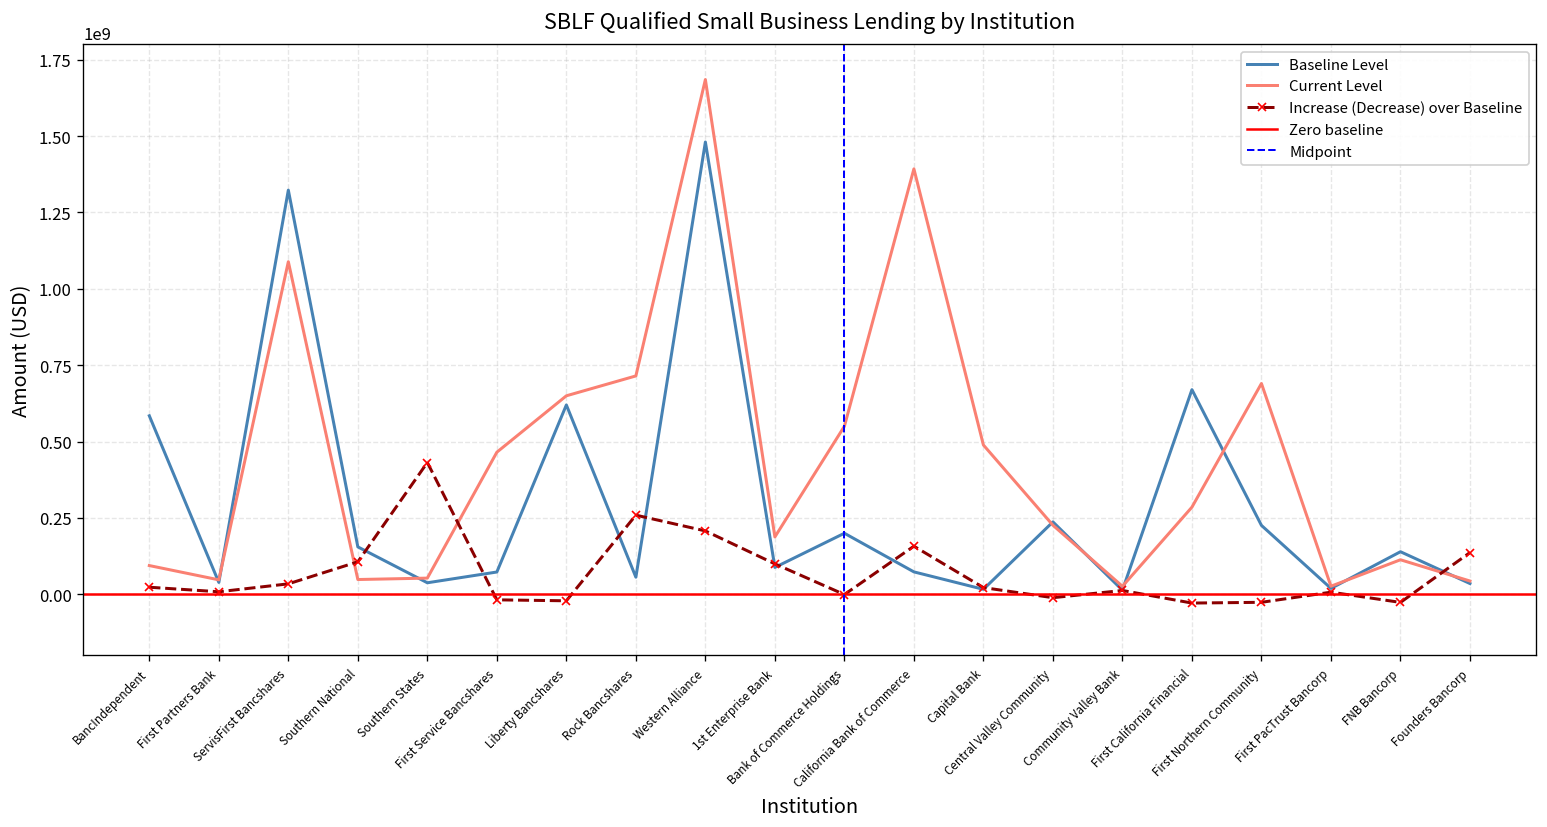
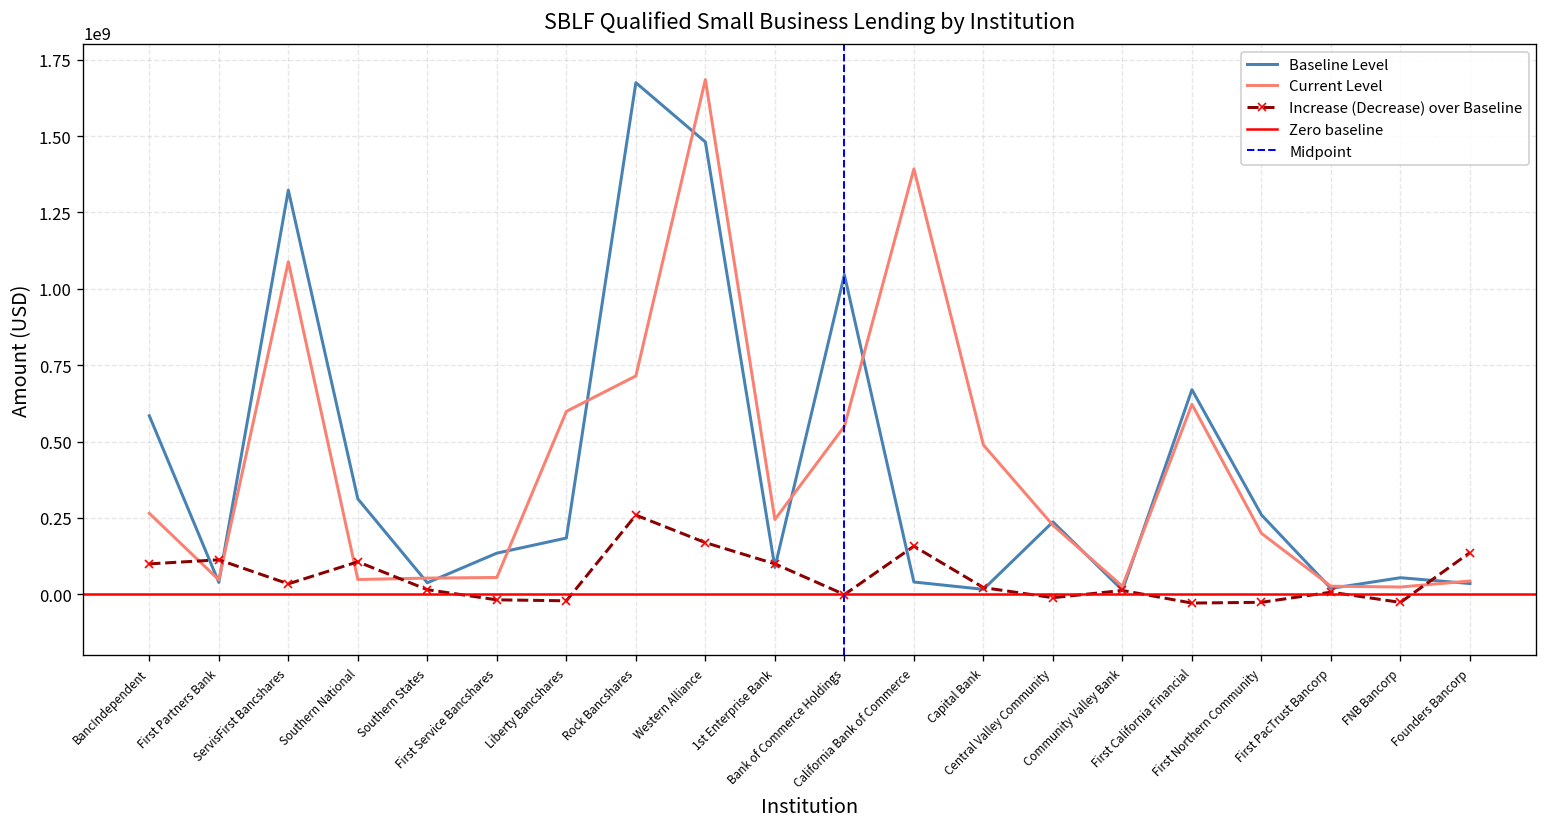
  {
    "Baseline Level": {
      "BancIndependent": 580000000,
      "ServisFirst Bancshares": 1320000000,
-     "Southern National": 160000000,
+     "Southern National": 310000000,
      "Southern States": 40000000,
-     "First Service Bancshares": 70000000,
-     "Liberty Bancshares": 620000000,
-     "Rock Bancshares": 60000000,
+     "First Service Bancshares": 130000000,
+     "Liberty Bancshares": 180000000,
+     "Rock Bancshares": 1670000000,
      "Western Alliance": 1480000000,
      "1st Enterprise Bank": 90000000,
-     "Bank of Commerce Holdings": 200000000,
-     "California Bank of Commerce": 70000000,
+     "Bank of Commerce Holdings": 1050000000,
+     "California Bank of Commerce": 40000000,
      "Central Valley Community": 240000000,
      "First California Financial": 670000000,
-     "First Northern Community": 230000000,
-     "FNB Bancorp": 140000000
+     "First Northern Community": 260000000,
+     "FNB Bancorp": 50000000
    },
    "Current Level": {
-     "BancIndependent": 90000000,
+     "BancIndependent": 270000000,
      "ServisFirst Bancshares": 1090000000,
      "Southern National": 50000000,
      "Southern States": 50000000,
-     "First Service Bancshares": 470000000,
-     "Liberty Bancshares": 650000000,
+     "First Service Bancshares": 60000000,
+     "Liberty Bancshares": 600000000,
      "Rock Bancshares": 720000000,
      "Western Alliance": 1690000000,
-     "1st Enterprise Bank": 190000000,
+     "1st Enterprise Bank": 250000000,
      "Bank of Commerce Holdings": 550000000,
      "California Bank of Commerce": 1390000000,
      "Capital Bank": 490000000,
      "Central Valley Community": 230000000,
      "Community Valley Bank": 30000000,
-     "First California Financial": 290000000,
-     "First Northern Community": 690000000,
-     "FNB Bancorp": 110000000
+     "First California Financial": 620000000,
+     "First Northern Community": 200000000,
+     "FNB Bancorp": 20000000
    },
    "Increase (Decrease) over Baseline": {
-     "BancIndependent": 20000000,
-     "First Partners Bank": 10000000,
+     "BancIndependent": 100000000,
+     "First Partners Bank": 110000000,
      "ServisFirst Bancshares": 30000000,
      "Southern National": 110000000,
-     "Southern States": 430000000,
+     "Southern States": 20000000,
      "First Service Bancshares": -20000000,
      "Liberty Bancshares": -20000000,
      "Rock Bancshares": 260000000,
-     "Western Alliance": 210000000,
+     "Western Alliance": 170000000,
      "1st Enterprise Bank": 100000000,
      "Bank of Commerce Holdings": 0,
      "California Bank of Commerce": 160000000,
      "Central Valley Community": -10000000,
      "First California Financial": -30000000,
      "First Northern Community": -30000000,
      "First PacTrust Bancorp": 10000000,
      "FNB Bancorp": -30000000,
      "Founders Bancorp": 140000000
    }
  }
